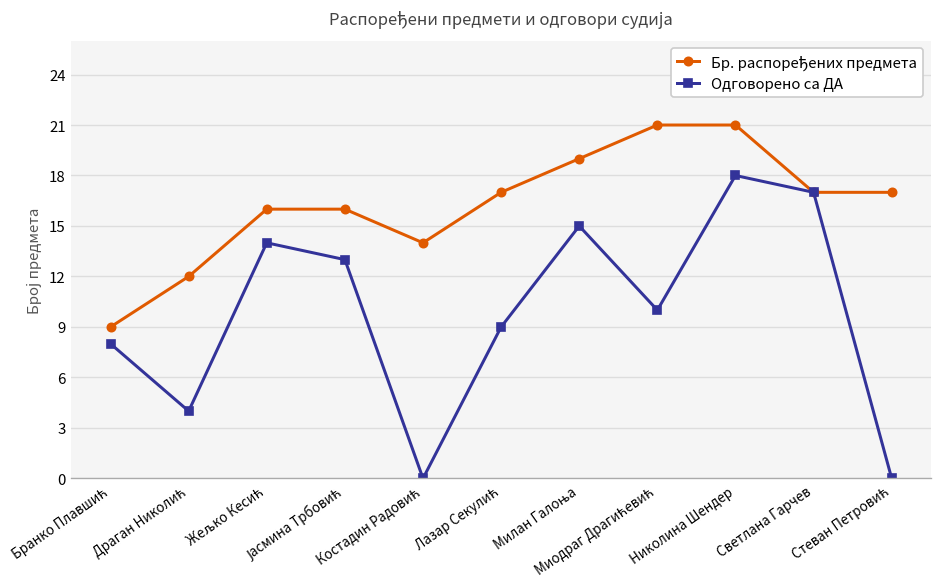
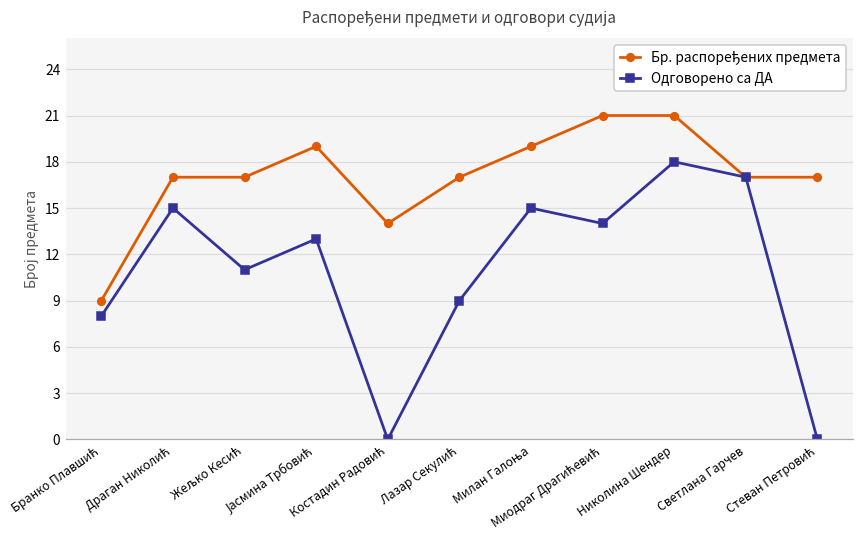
  {
    "Бр. распоређених предмета": {
      "Бранко Плавшић": 9,
-     "Драган Николић": 12,
-     "Жељко Кесић": 16,
-     "Јасмина Трбовић": 16,
+     "Драган Николић": 17,
+     "Жељко Кесић": 17,
+     "Јасмина Трбовић": 19,
      "Костадин Радовић": 14,
      "Лазар Секулић": 17,
      "Милан Галоња": 19,
      "Миодраг Драгићевић": 21,
      "Николина Шендер": 21,
      "Стеван Петровић": 17
    },
    "Одговорено са ДА": {
      "Бранко Плавшић": 8,
-     "Драган Николић": 4,
-     "Жељко Кесић": 14,
+     "Драган Николић": 15,
+     "Жељко Кесић": 11,
      "Јасмина Трбовић": 13,
      "Костадин Радовић": 0,
      "Лазар Секулић": 9,
      "Милан Галоња": 15,
-     "Миодраг Драгићевић": 10,
+     "Миодраг Драгићевић": 14,
      "Николина Шендер": 18,
      "Стеван Петровић": 0
    }
  }
